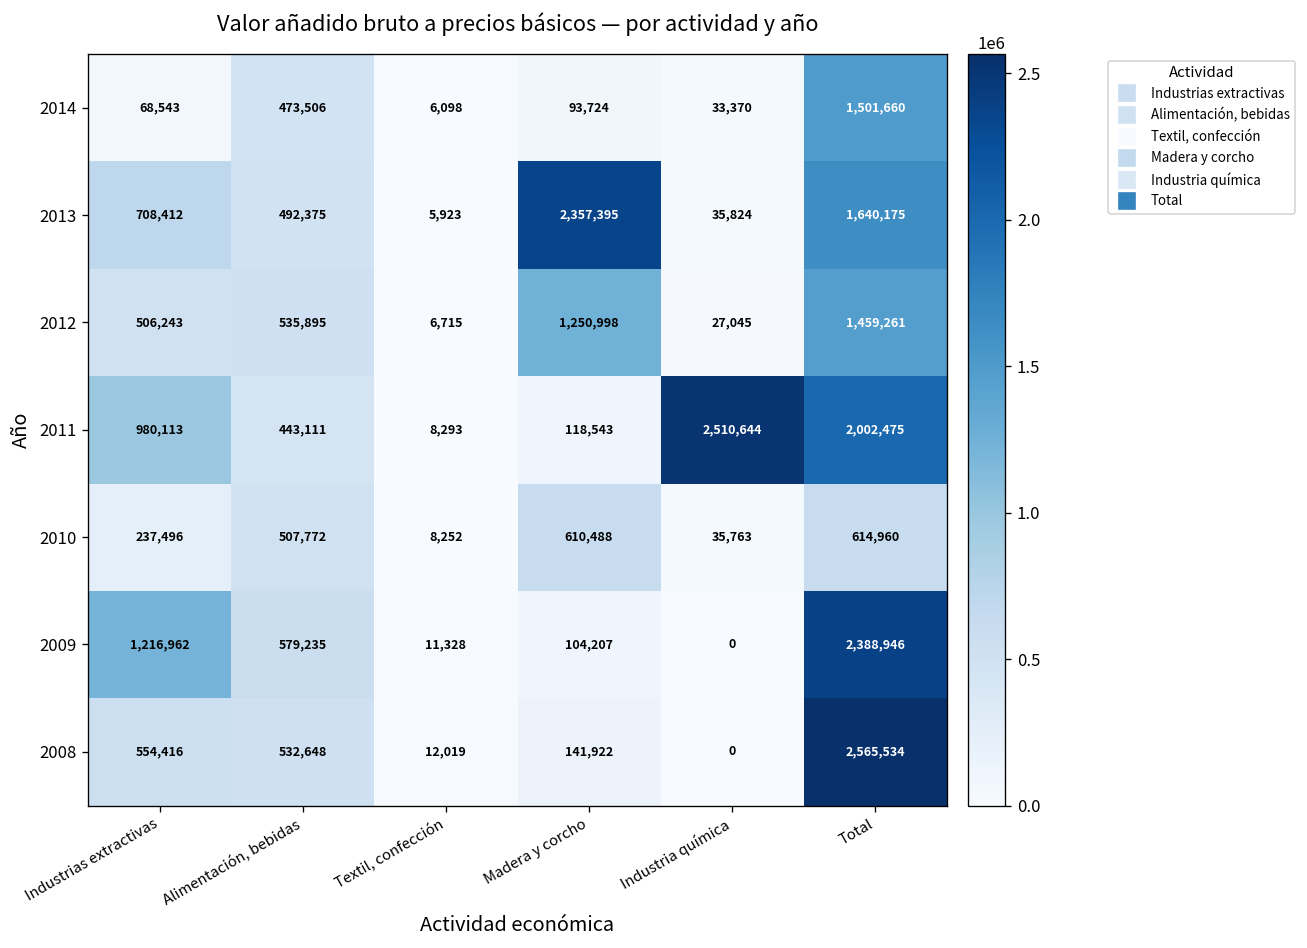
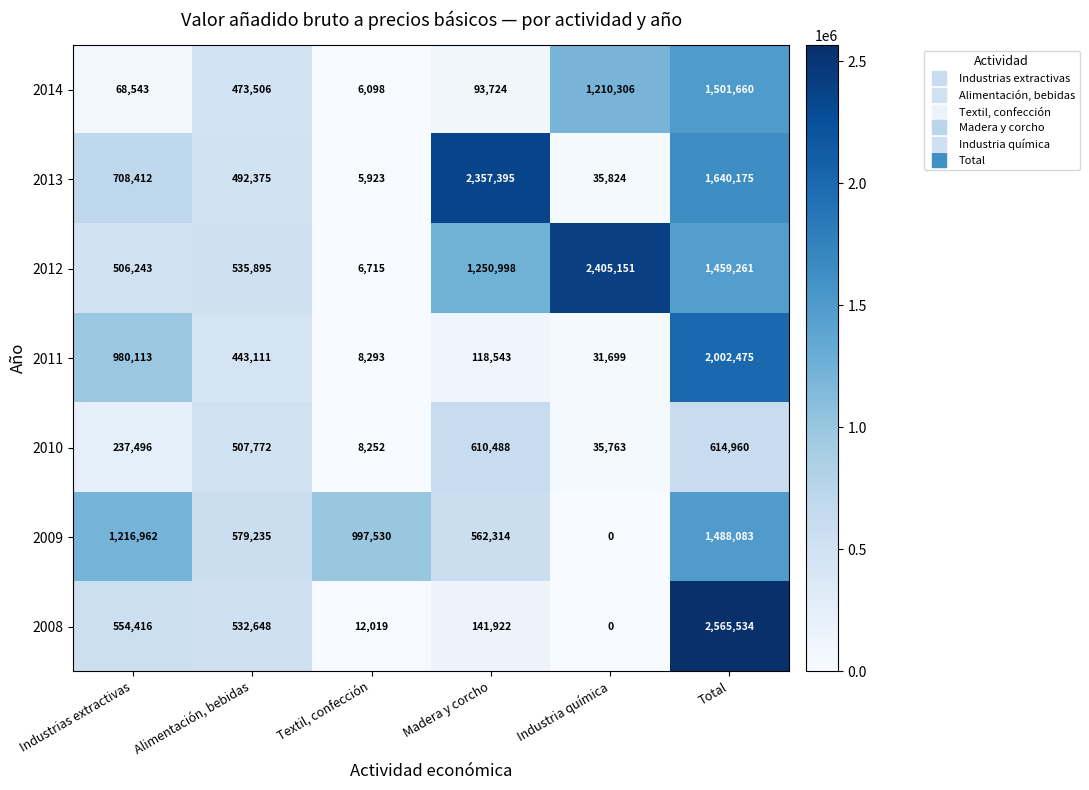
  {
    "2014": {
      "Industrias extractivas": "68,543",
      "Alimentación, bebidas": "473,506",
      "Textil, confección": "6,098",
      "Madera y corcho": "93,724",
-     "Industria química": "33,370",
+     "Industria química": "1,210,306",
      "Total": "1,501,660"
    },
    "2013": {
      "Industrias extractivas": "708,412",
      "Alimentación, bebidas": "492,375",
      "Textil, confección": "5,923",
      "Madera y corcho": "2,357,395",
      "Industria química": "35,824",
      "Total": "1,640,175"
    },
    "2012": {
      "Industrias extractivas": "506,243",
      "Alimentación, bebidas": "535,895",
      "Textil, confección": "6,715",
      "Madera y corcho": "1,250,998",
-     "Industria química": "27,045",
+     "Industria química": "2,405,151",
      "Total": "1,459,261"
    },
    "2011": {
      "Industrias extractivas": "980,113",
      "Alimentación, bebidas": "443,111",
      "Textil, confección": "8,293",
      "Madera y corcho": "118,543",
-     "Industria química": "2,510,644",
+     "Industria química": "31,699",
      "Total": "2,002,475"
    },
    "2010": {
      "Industrias extractivas": "237,496",
      "Alimentación, bebidas": "507,772",
      "Textil, confección": "8,252",
      "Madera y corcho": "610,488",
      "Industria química": "35,763",
      "Total": "614,960"
    },
    "2009": {
      "Industrias extractivas": "1,216,962",
      "Alimentación, bebidas": "579,235",
-     "Textil, confección": "11,328",
-     "Madera y corcho": "104,207",
+     "Textil, confección": "997,530",
+     "Madera y corcho": "562,314",
      "Industria química": "0",
-     "Total": "2,388,946"
+     "Total": "1,488,083"
    },
    "2008": {
      "Industrias extractivas": "554,416",
      "Alimentación, bebidas": "532,648",
      "Textil, confección": "12,019",
      "Madera y corcho": "141,922",
      "Industria química": "0",
      "Total": "2,565,534"
    }
  }
